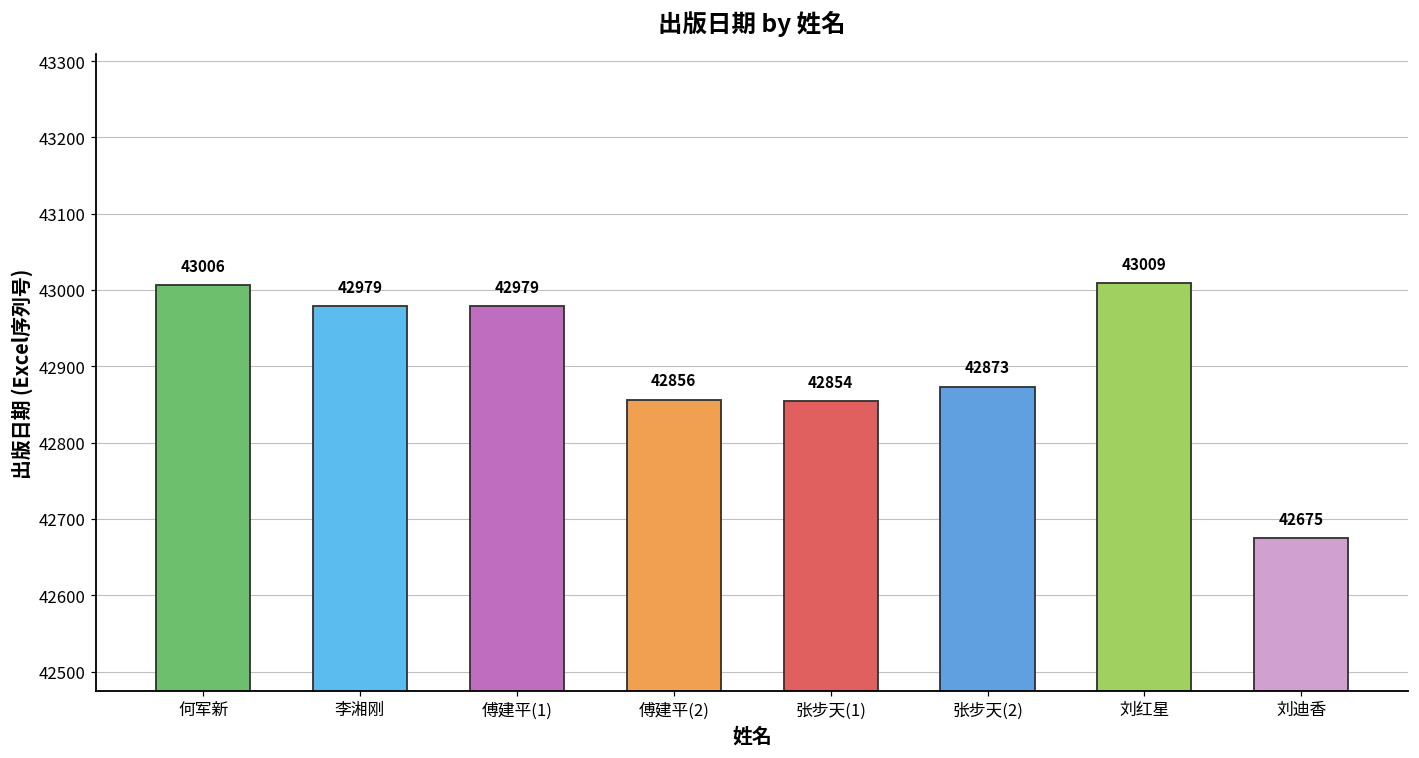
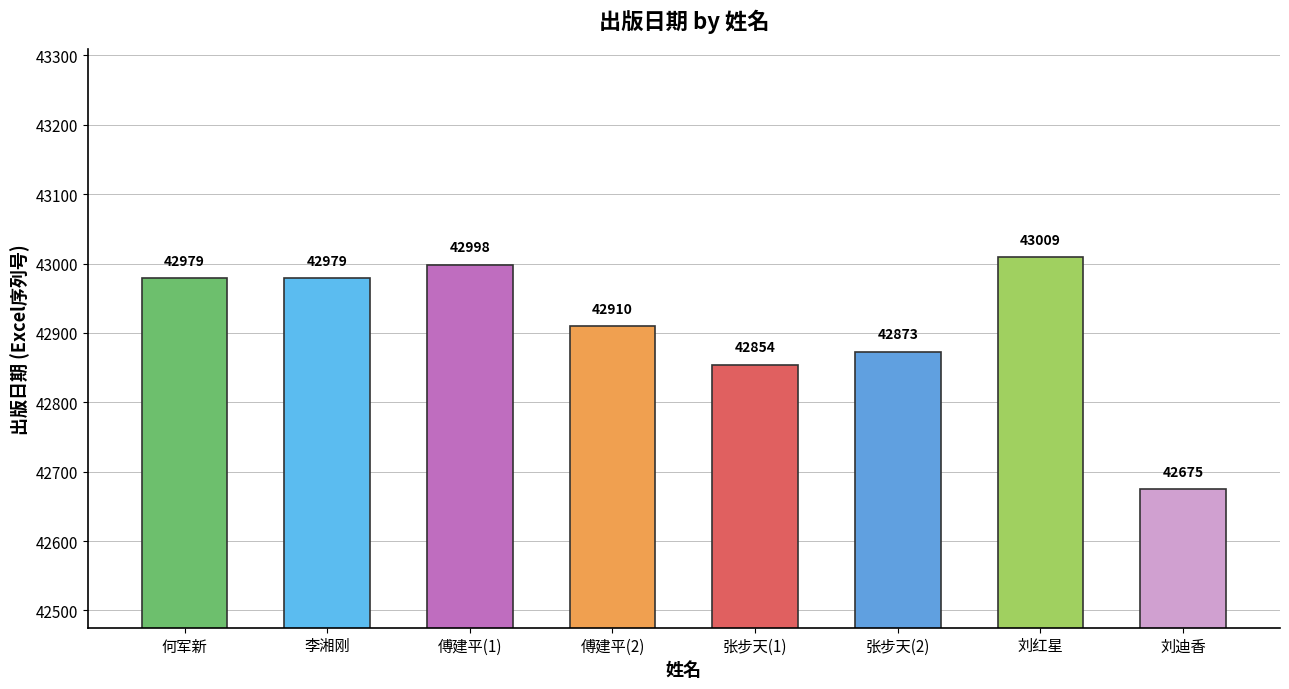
  {
-   "何军新": 43006,
+   "何军新": 42979,
    "李湘刚": 42979,
-   "傅建平(1)": 42979,
-   "傅建平(2)": 42856,
+   "傅建平(1)": 42998,
+   "傅建平(2)": 42910,
    "张步天(1)": 42854,
    "张步天(2)": 42873,
    "刘红星": 43009,
    "刘迪香": 42675
  }
